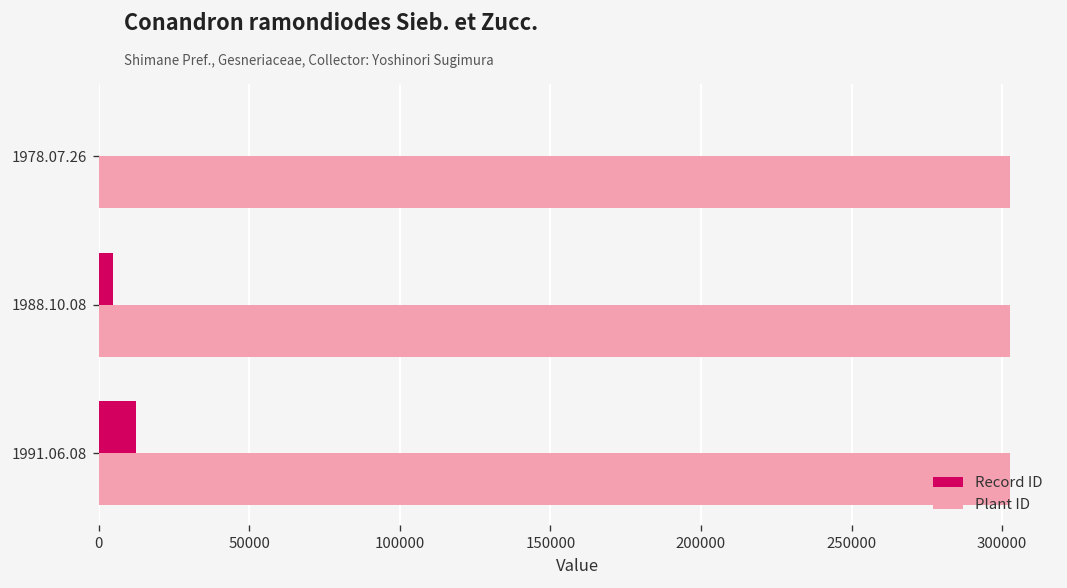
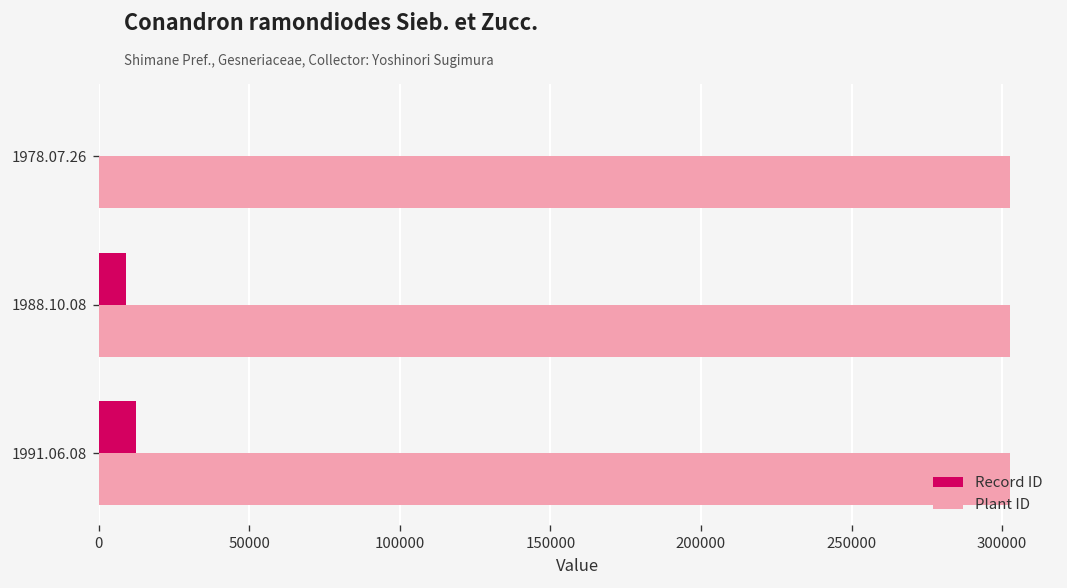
  {
    "Record ID": {
-     "1988.10.08": 5000,
+     "1988.10.08": 9000,
      "1991.06.08": 12000
    },
    "Plant ID": {
      "1978.07.26": 303000,
      "1988.10.08": 303000,
      "1991.06.08": 303000
    }
  }
